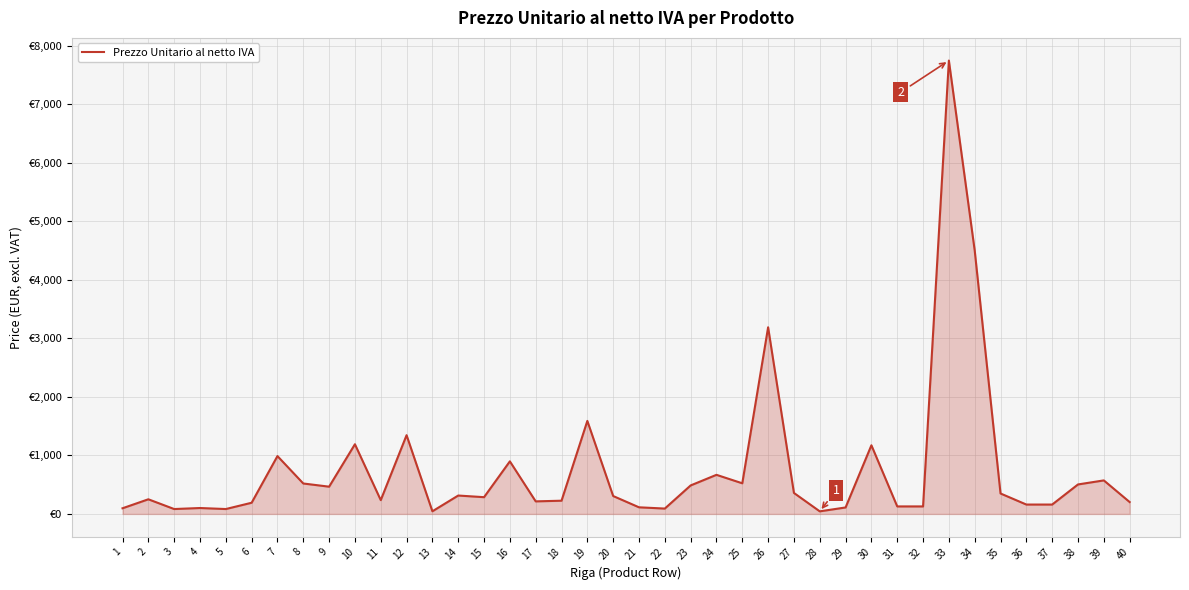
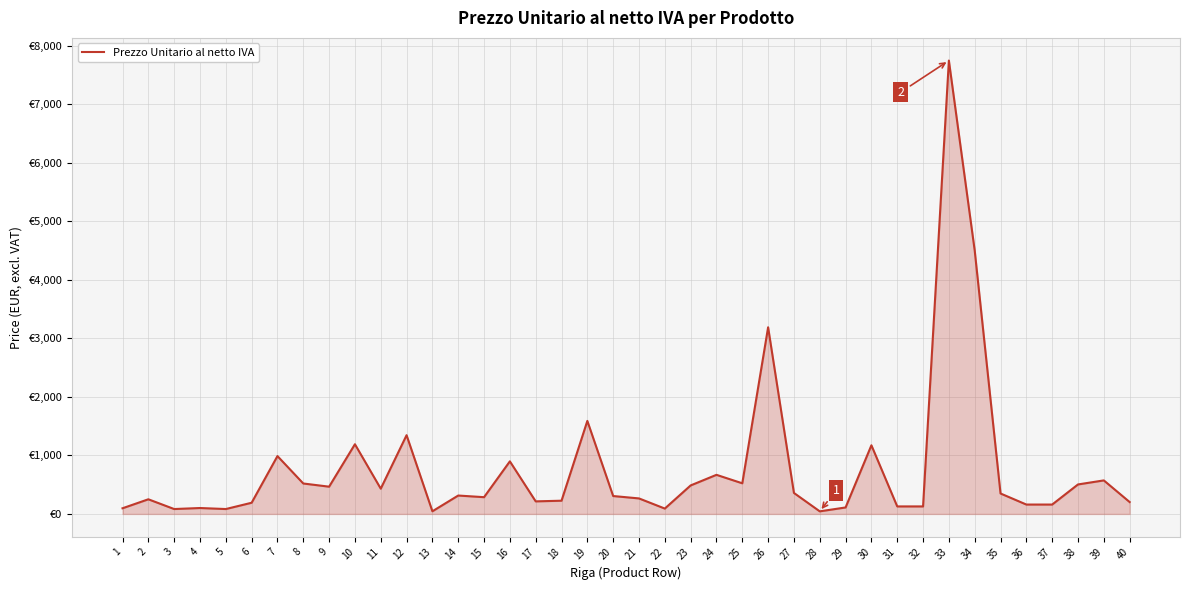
  {
    "1": "€100",
    "2": "€300",
    "3": "€100",
    "4": "€100",
    "5": "€100",
    "6": "€200",
    "7": "€1,000",
    "8": "€500",
    "9": "€500",
    "10": "€1,200",
-   "11": "€200",
+   "11": "€400",
    "12": "€1,300",
    "13": "€0",
    "14": "€300",
    "15": "€300",
    "16": "€900",
    "17": "€200",
    "18": "€200",
    "19": "€1,600",
    "20": "€300",
-   "21": "€100",
+   "21": "€300",
    "22": "€100",
    "23": "€500",
    "24": "€700",
    "25": "€500",
    "26": "€3,200",
    "27": "€400",
    "29": "€100",
    "30": "€1,200",
    "31": "€100",
    "32": "€100",
    "33": "€7,700",
    "34": "€4,500",
    "35": "€300",
    "36": "€200",
    "37": "€200",
    "38": "€500",
    "39": "€600",
    "40": "€200"
  }
